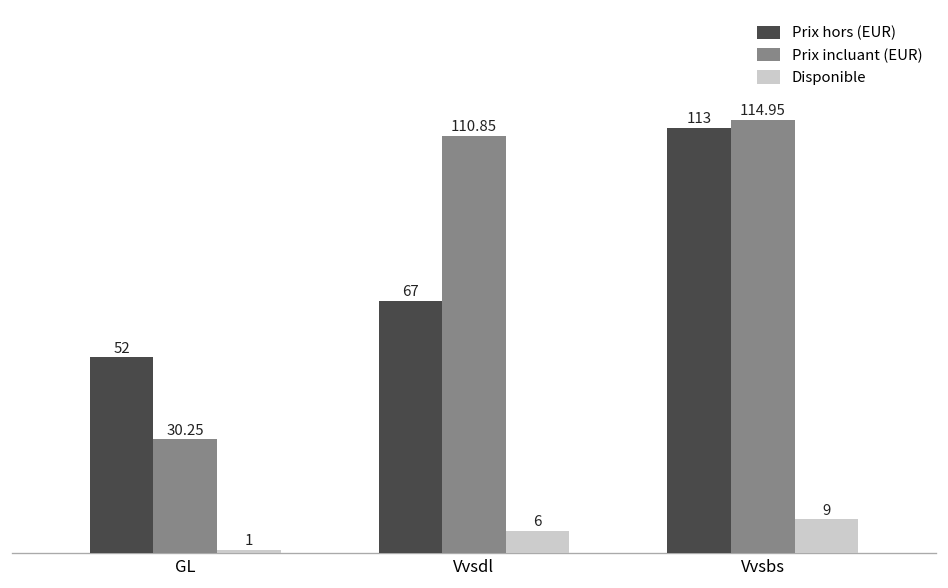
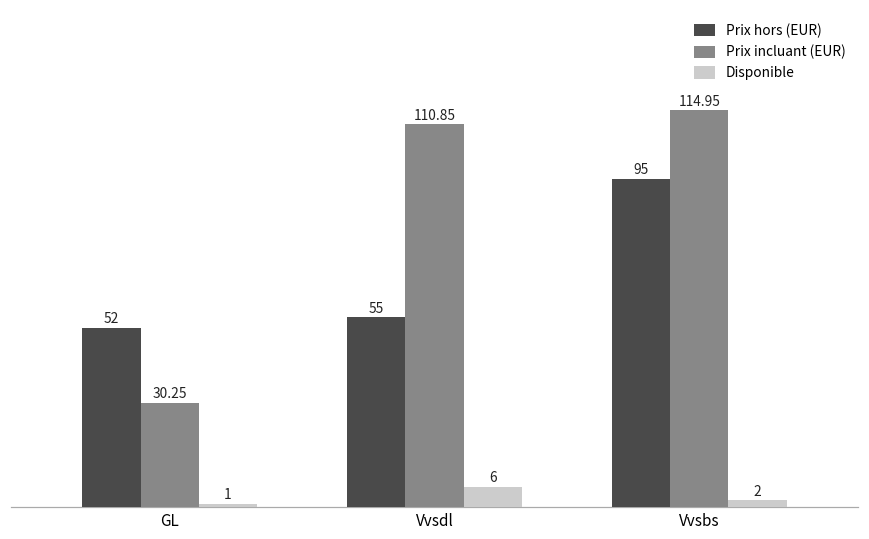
  {
    "Prix hors (EUR)": {
      "GL": 52,
-     "Vvsdl": 67,
-     "Vvsbs": 113
+     "Vvsdl": 55,
+     "Vvsbs": 95
    },
    "Prix incluant (EUR)": {
      "GL": 30.25,
      "Vvsdl": 110.85,
      "Vvsbs": 114.95
    },
    "Disponible": {
      "GL": 1,
      "Vvsdl": 6,
-     "Vvsbs": 9
+     "Vvsbs": 2
    }
  }
